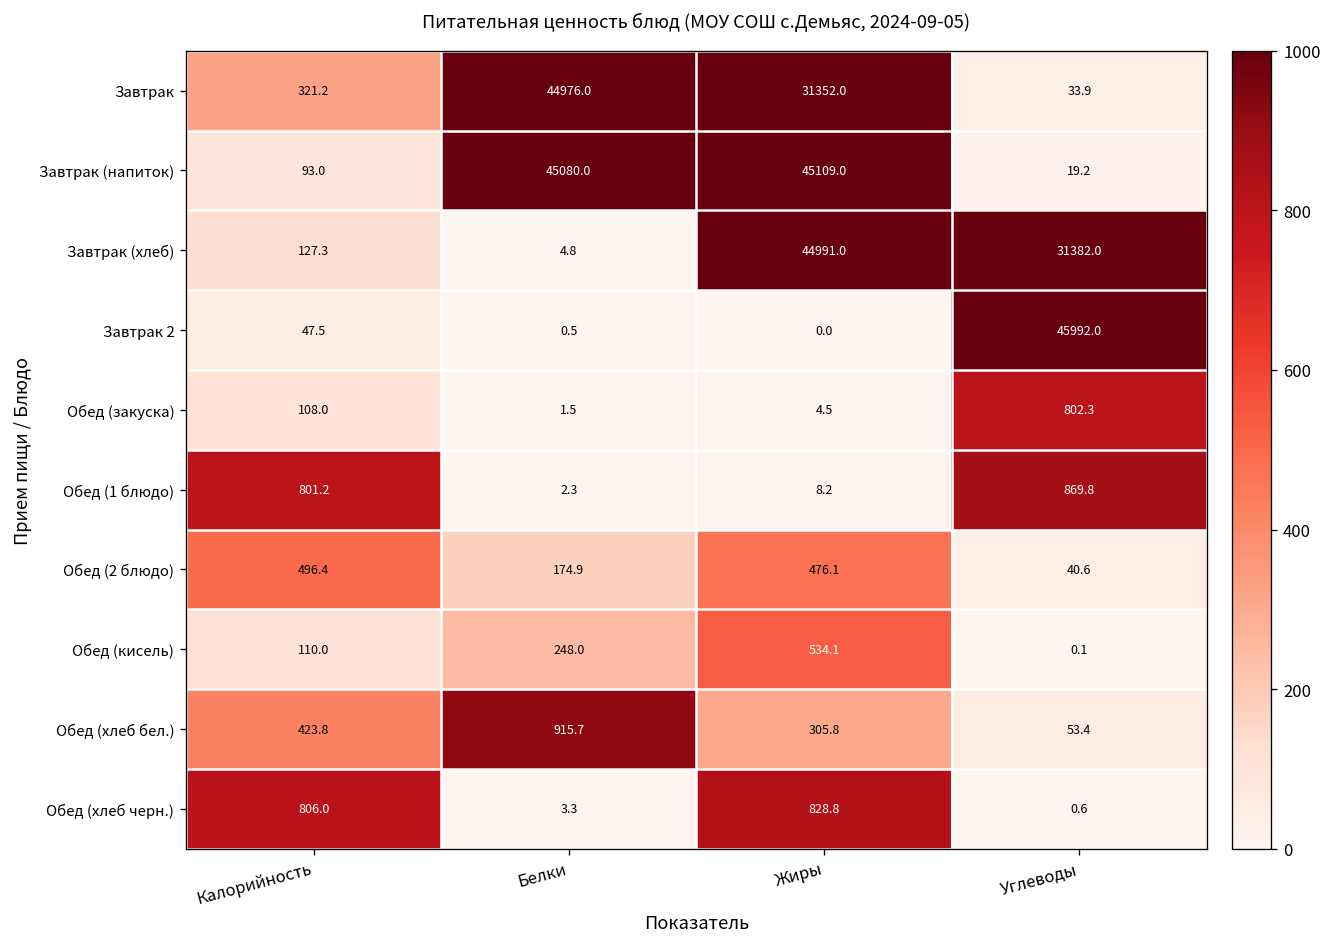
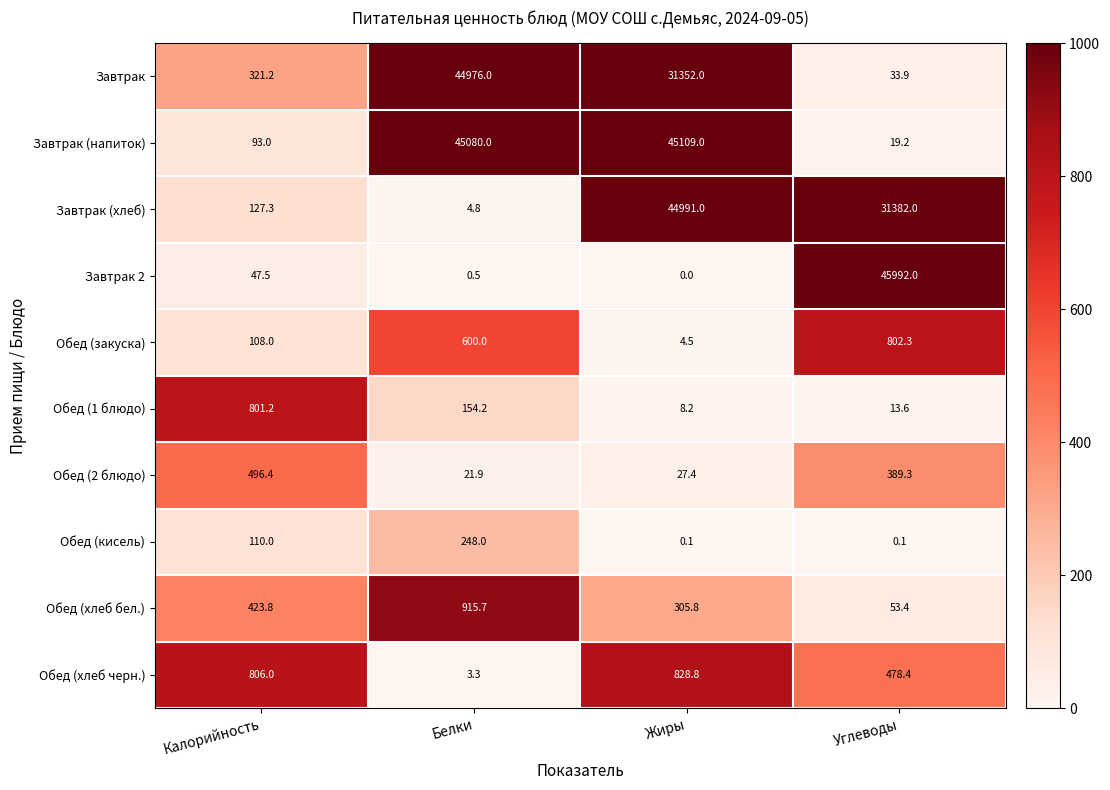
  {
    "Завтрак": {
      "Калорийность": 321.2,
      "Белки": 44976.0,
      "Жиры": 31352.0,
      "Углеводы": 33.9
    },
    "Завтрак (напиток)": {
      "Калорийность": 93.0,
      "Белки": 45080.0,
      "Жиры": 45109.0,
      "Углеводы": 19.2
    },
    "Завтрак (хлеб)": {
      "Калорийность": 127.3,
      "Белки": 4.8,
      "Жиры": 44991.0,
      "Углеводы": 31382.0
    },
    "Завтрак 2": {
      "Калорийность": 47.5,
      "Белки": 0.5,
      "Жиры": 0.0,
      "Углеводы": 45992.0
    },
    "Обед (закуска)": {
      "Калорийность": 108.0,
-     "Белки": 1.5,
+     "Белки": 600.0,
      "Жиры": 4.5,
      "Углеводы": 802.3
    },
    "Обед (1 блюдо)": {
      "Калорийность": 801.2,
-     "Белки": 2.3,
+     "Белки": 154.2,
      "Жиры": 8.2,
-     "Углеводы": 869.8
+     "Углеводы": 13.6
    },
    "Обед (2 блюдо)": {
      "Калорийность": 496.4,
-     "Белки": 174.9,
-     "Жиры": 476.1,
-     "Углеводы": 40.6
+     "Белки": 21.9,
+     "Жиры": 27.4,
+     "Углеводы": 389.3
    },
    "Обед (кисель)": {
      "Калорийность": 110.0,
      "Белки": 248.0,
-     "Жиры": 534.1,
+     "Жиры": 0.1,
      "Углеводы": 0.1
    },
    "Обед (хлеб бел.)": {
      "Калорийность": 423.8,
      "Белки": 915.7,
      "Жиры": 305.8,
      "Углеводы": 53.4
    },
    "Обед (хлеб черн.)": {
      "Калорийность": 806.0,
      "Белки": 3.3,
      "Жиры": 828.8,
-     "Углеводы": 0.6
+     "Углеводы": 478.4
    }
  }
